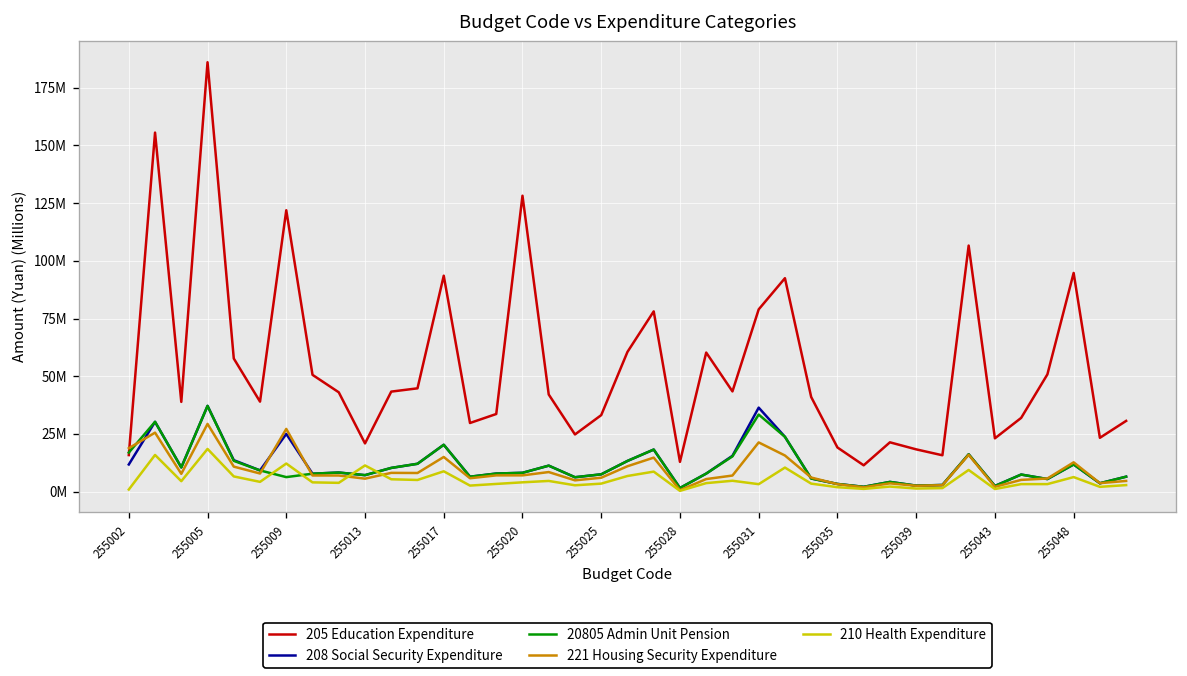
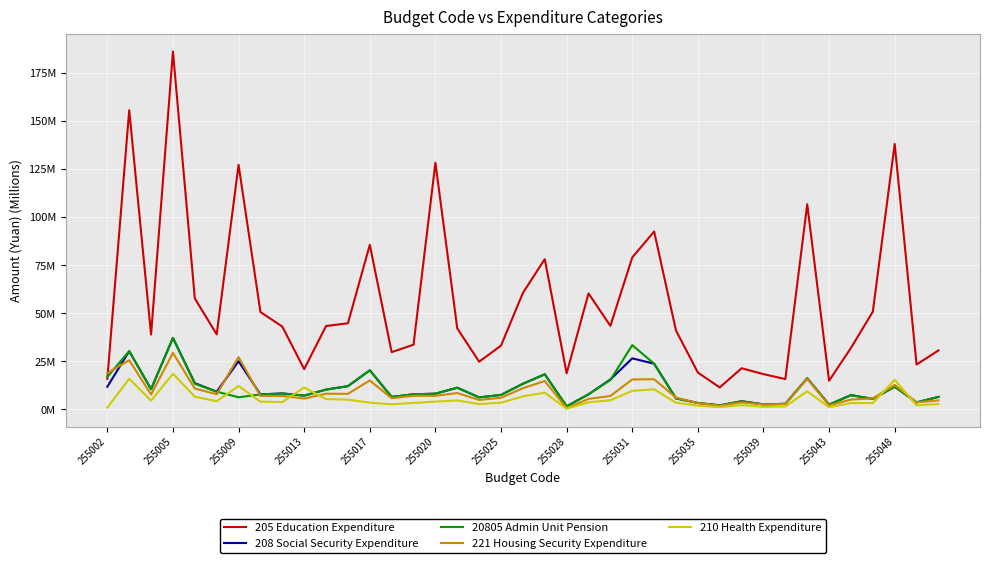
  {
    "205 Education Expenditure": {
      "255005": 186000000,
-     "255009": 122000000,
+     "255009": 127000000,
      "255013": 21000000,
-     "255017": 94000000,
+     "255017": 86000000,
      "255020": 128000000,
      "255025": 33000000,
-     "255028": 13000000,
+     "255028": 19000000,
      "255031": 79000000,
      "255035": 19000000,
      "255039": 18000000,
-     "255043": 23000000,
-     "255048": 95000000
+     "255043": 15000000,
+     "255048": 138000000
    },
    "208 Social Security Expenditure": {
      "255002": 12000000,
      "255009": 25000000,
-     "255031": 36000000
+     "255031": 26000000
    },
    "20805 Admin Unit Pension": {
      "255009": 6000000,
      "255031": 33000000
    },
    "221 Housing Security Expenditure": {
      "255002": 19000000,
      "255005": 29000000,
      "255009": 27000000,
      "255013": 6000000,
      "255017": 15000000,
      "255025": 6000000,
-     "255031": 21000000
+     "255031": 15000000
    },
    "210 Health Expenditure": {
      "255002": 1000000,
      "255005": 18000000,
      "255009": 12000000,
      "255013": 11000000,
-     "255017": 9000000,
+     "255017": 3000000,
      "255020": 4000000,
      "255025": 3000000,
-     "255031": 3000000,
-     "255048": 6000000
+     "255031": 10000000,
+     "255048": 15000000
    }
  }
